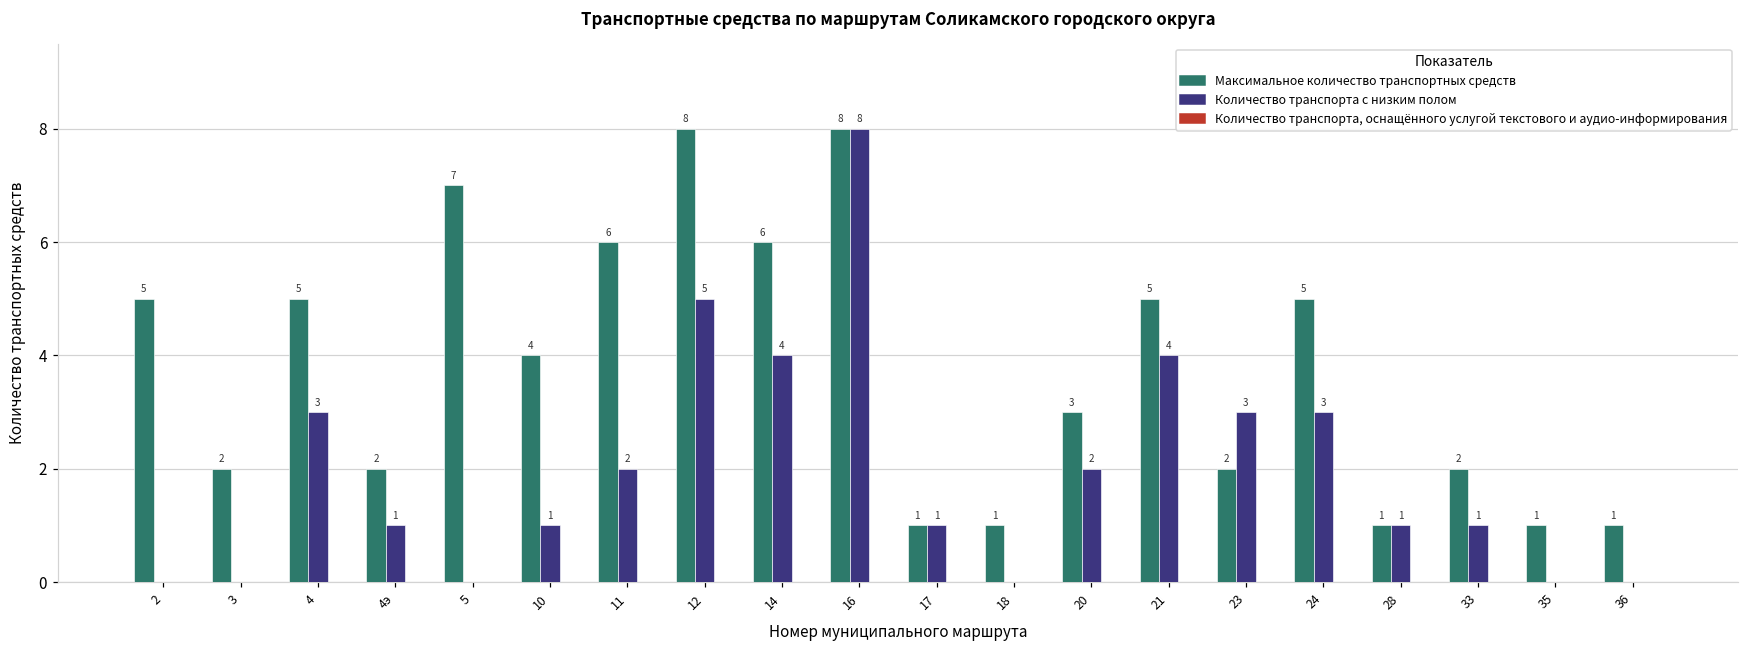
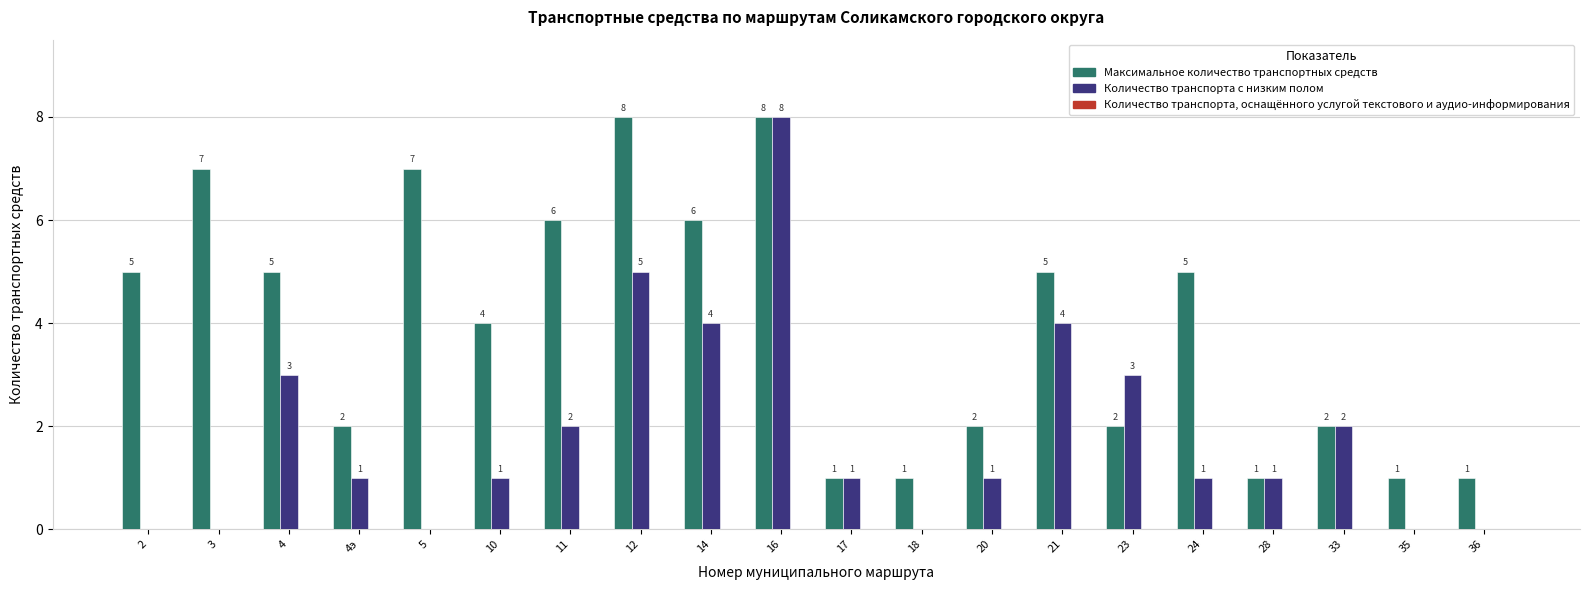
  {
    "Максимальное количество транспортных средств": {
      "2": 5,
-     "3": 2,
+     "3": 7,
      "4": 5,
      "4э": 2,
      "5": 7,
      "10": 4,
      "11": 6,
      "12": 8,
      "14": 6,
      "16": 8,
      "17": 1,
      "18": 1,
-     "20": 3,
+     "20": 2,
      "21": 5,
      "23": 2,
      "24": 5,
      "28": 1,
      "33": 2,
      "35": 1,
      "36": 1
    },
    "Количество транспорта с низким полом": {
      "4": 3,
      "4э": 1,
      "10": 1,
      "11": 2,
      "12": 5,
      "14": 4,
      "16": 8,
      "17": 1,
-     "20": 2,
+     "20": 1,
      "21": 4,
      "23": 3,
-     "24": 3,
+     "24": 1,
      "28": 1,
-     "33": 1
+     "33": 2
    },
    "Количество транспорта, оснащённого услугой текстового и аудио-информирования": {
      "2": 0.0,
      "3": 0.0,
      "4": 0.0,
      "4э": 0.0,
      "5": 0.0,
      "10": 0.0,
      "11": 0.0,
      "12": 0.0,
      "14": 0.0,
      "16": 0.0,
      "17": 0.0,
      "18": 0.0,
      "20": 0.0,
      "21": 0.0,
      "23": 0.0,
      "24": 0.0,
      "28": 0.0,
      "33": 0.0,
      "35": 0.0,
      "36": 0.0
    }
  }
